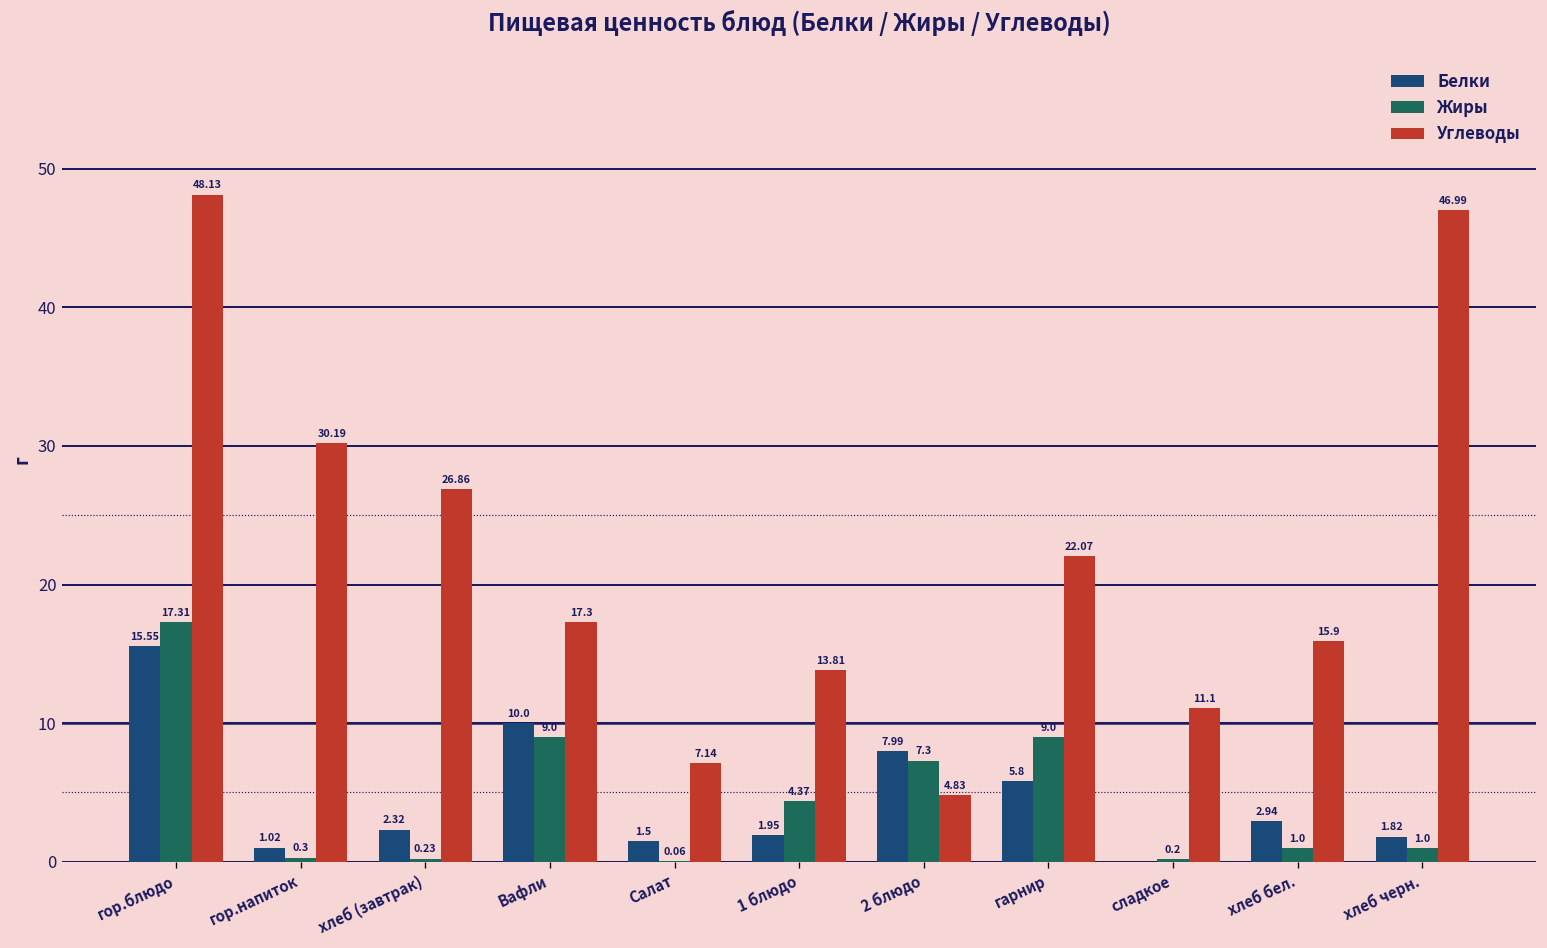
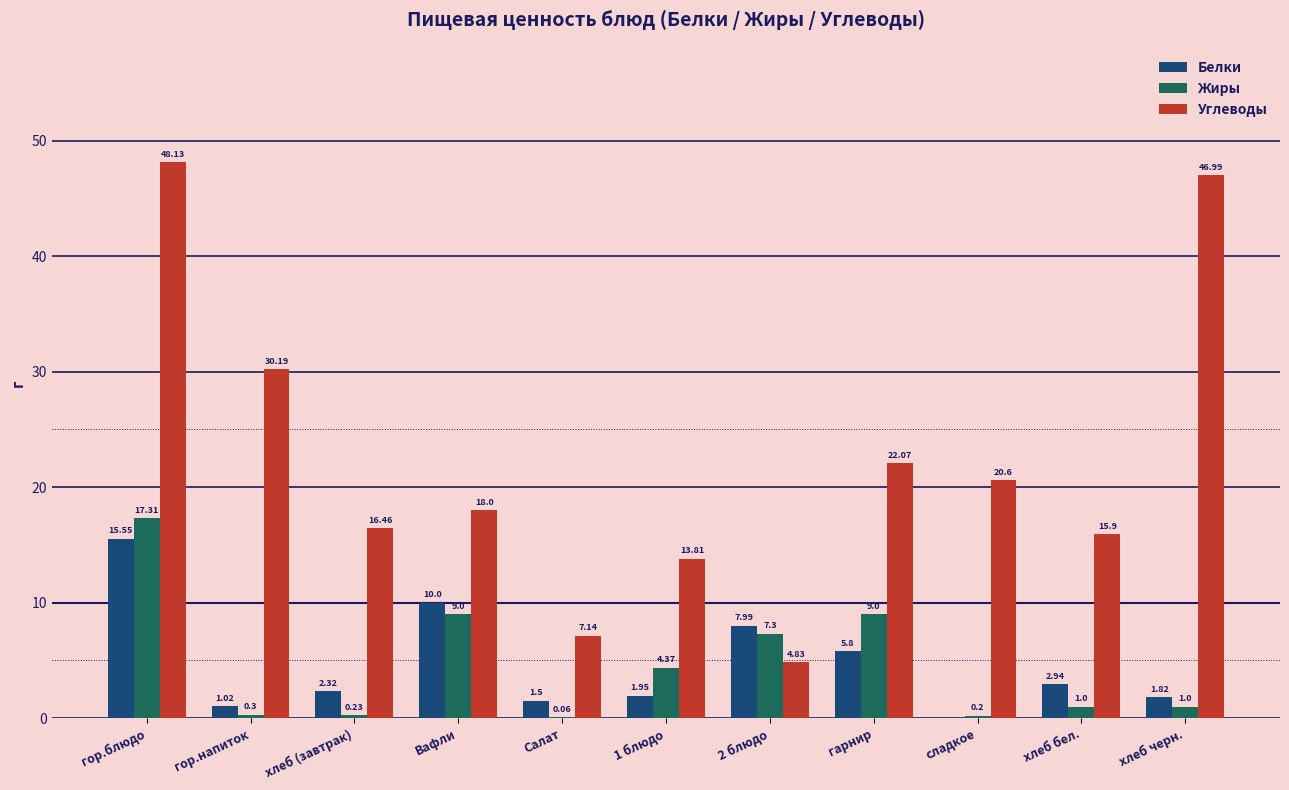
  {
    "Углеводы": {
      "гор.блюдо": 48.13,
      "гор.напиток": 30.19,
-     "хлеб (завтрак)": 26.86,
-     "Вафли": 17.3,
+     "хлеб (завтрак)": 16.46,
+     "Вафли": 18.0,
      "Салат": 7.14,
      "1 блюдо": 13.81,
      "2 блюдо": 4.83,
      "гарнир": 22.07,
-     "сладкое": 11.1,
+     "сладкое": 20.6,
      "хлеб бел.": 15.9,
      "хлеб черн.": 46.99
    }
  }
